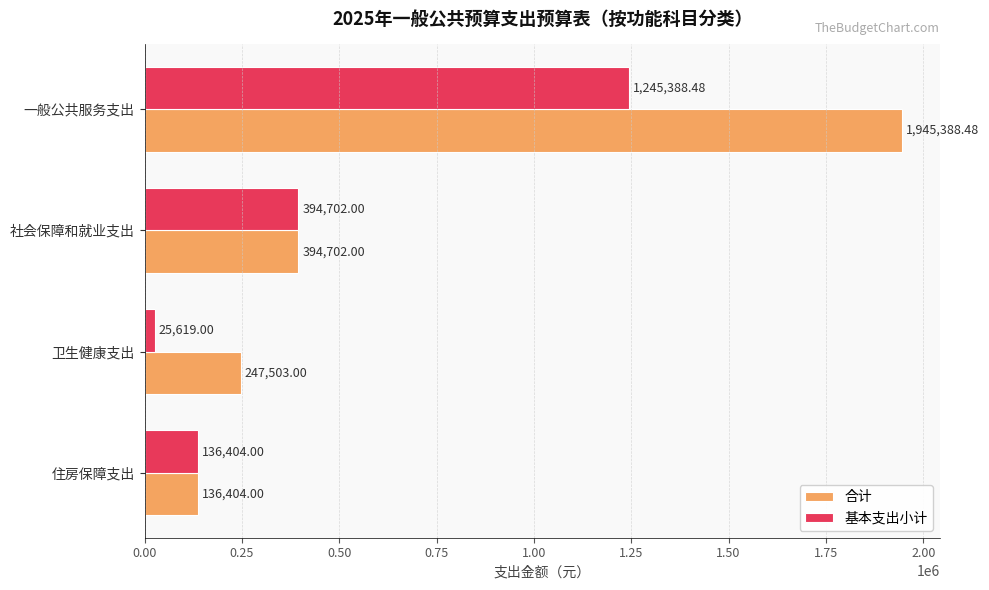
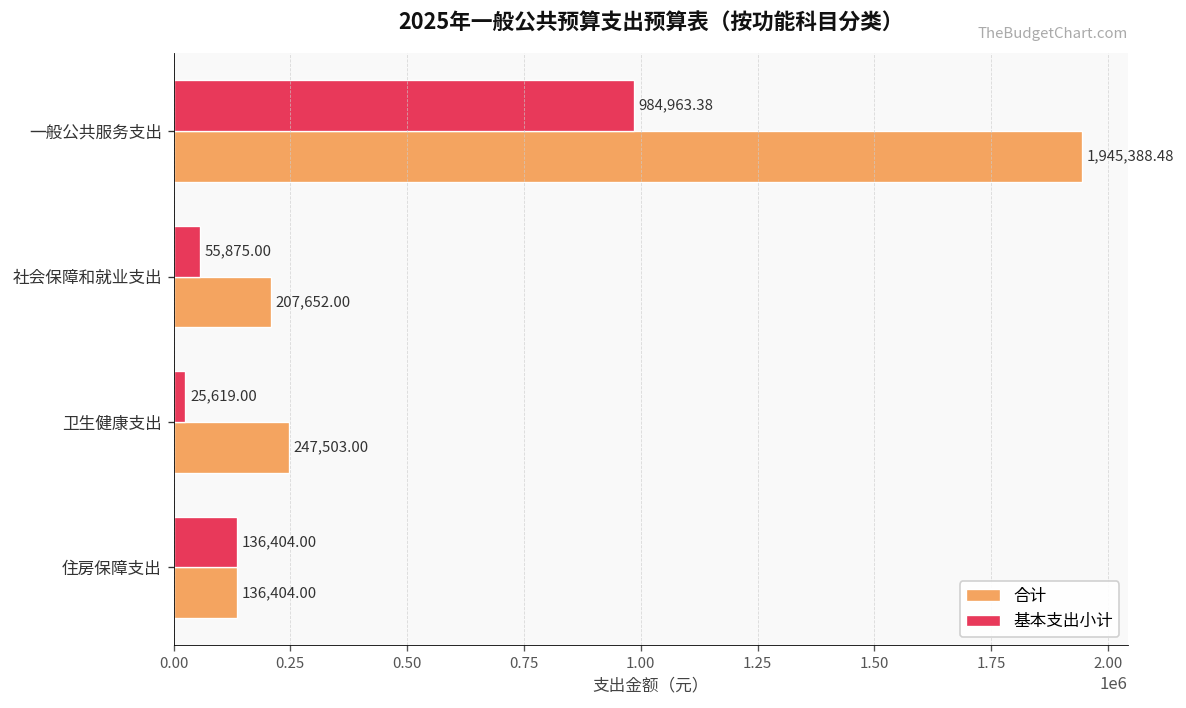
  {
    "合计": {
      "一般公共服务支出": "1,945,388.48",
-     "社会保障和就业支出": "394,702.00",
+     "社会保障和就业支出": "207,652.00",
      "卫生健康支出": "247,503.00",
      "住房保障支出": "136,404.00"
    },
    "基本支出小计": {
-     "一般公共服务支出": "1,245,388.48",
-     "社会保障和就业支出": "394,702.00",
+     "一般公共服务支出": "984,963.38",
+     "社会保障和就业支出": "55,875.00",
      "卫生健康支出": "25,619.00",
      "住房保障支出": "136,404.00"
    }
  }
